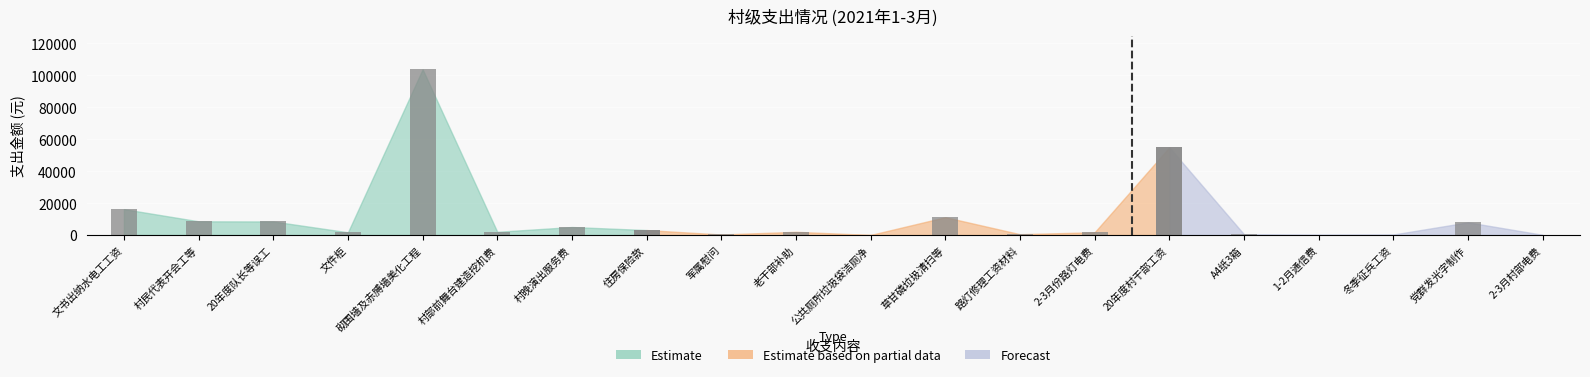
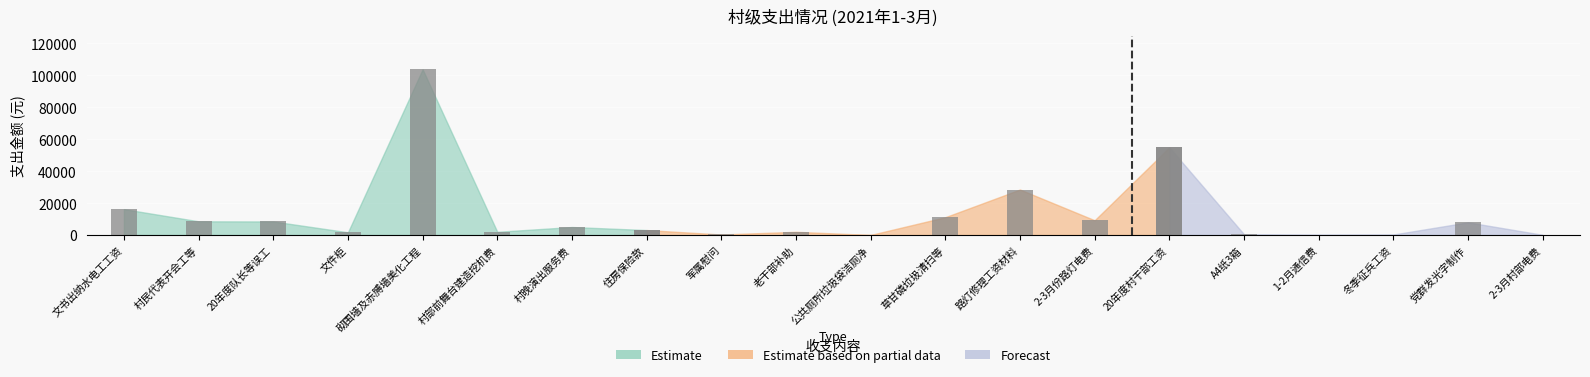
  {
    "Estimate based on partial data": {
      "住房保险款": 3000,
      "军属慰问": 0,
      "老干部补助": 2000,
      "公共厕所垃圾袋洁厕净": 0,
      "草甘磷垃圾清扫等": 11000,
-     "路灯修理工资材料": 1000,
-     "2-3月份路灯电费": 2000,
+     "路灯修理工资材料": 28000,
+     "2-3月份路灯电费": 9000,
      "20年度村干部工资": 55000
    }
  }
